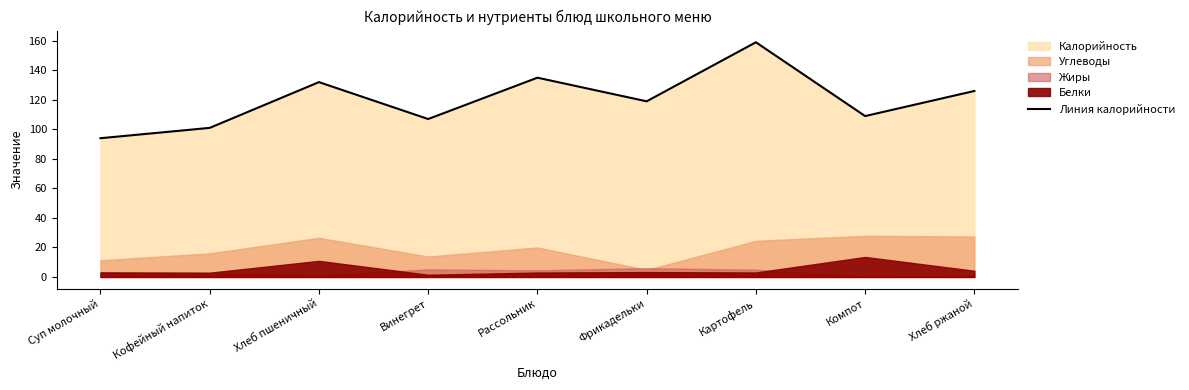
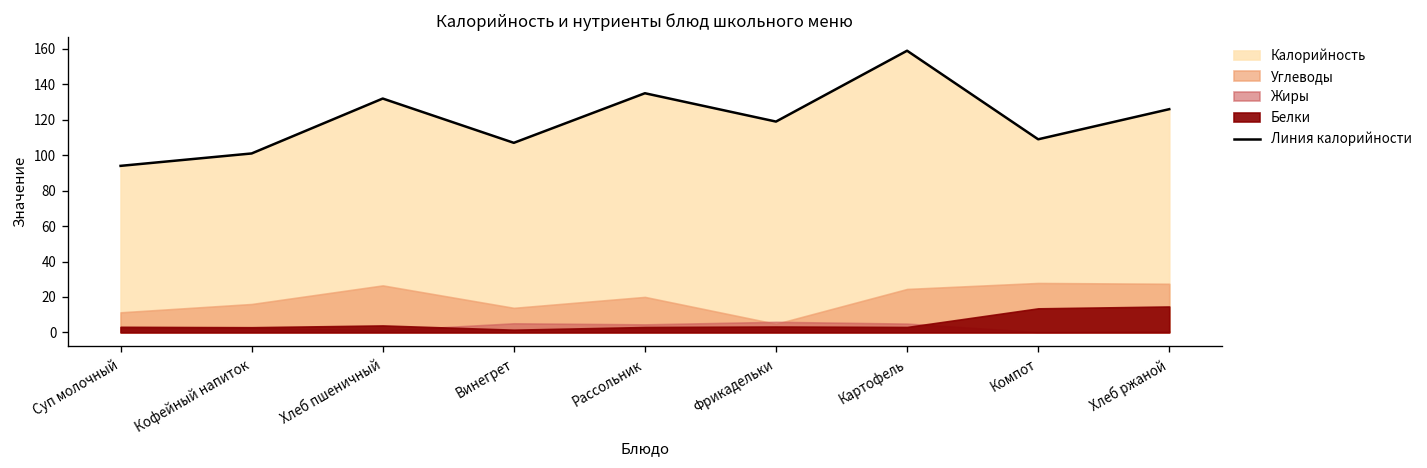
  {
    "Калорийность": {
      "Суп молочный": 94,
      "Кофейный напиток": 101,
      "Хлеб пшеничный": 132,
      "Винегрет": 107,
      "Рассольник": 135,
      "Фрикадельки": 119,
      "Картофель": 159,
      "Компот": 109,
      "Хлеб ржаной": 126
    },
    "Белки": {
-     "Хлеб пшеничный": 11,
+     "Хлеб пшеничный": 4,
      "Картофель": 3,
      "Компот": 14,
-     "Хлеб ржаной": 4
+     "Хлеб ржаной": 15
    }
  }
